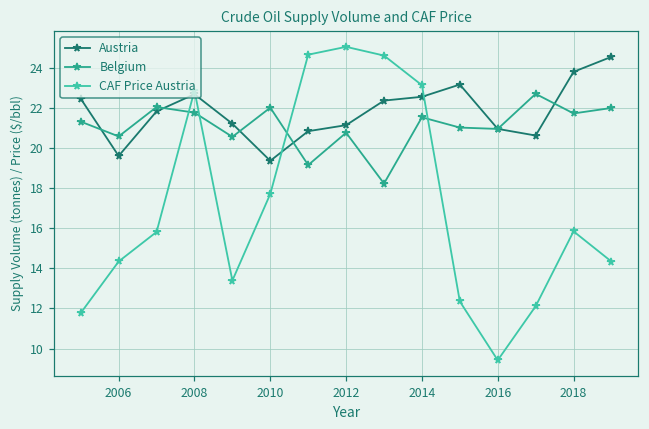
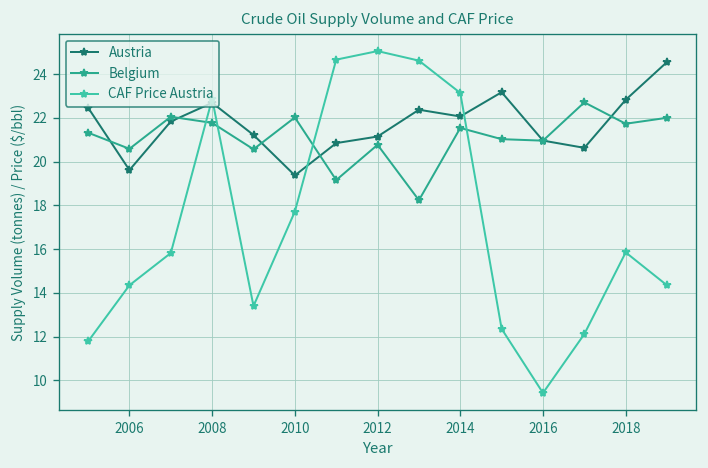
  {
    "Austria": {
      "2006": 19.6,
      "2008": 22.7,
      "2010": 19.4,
      "2012": 21.1,
-     "2014": 22.6,
-     "2018": 23.8
+     "2014": 22.1,
+     "2018": 22.8
    }
  }
